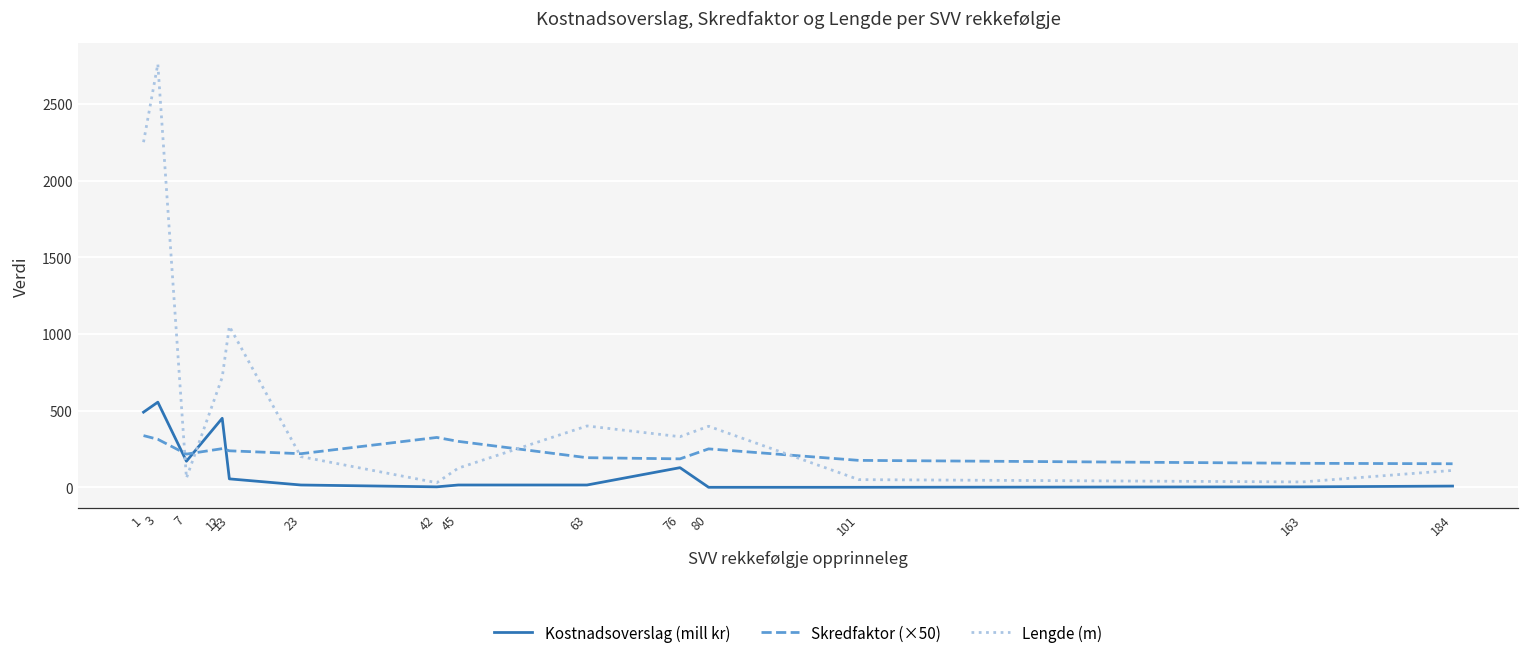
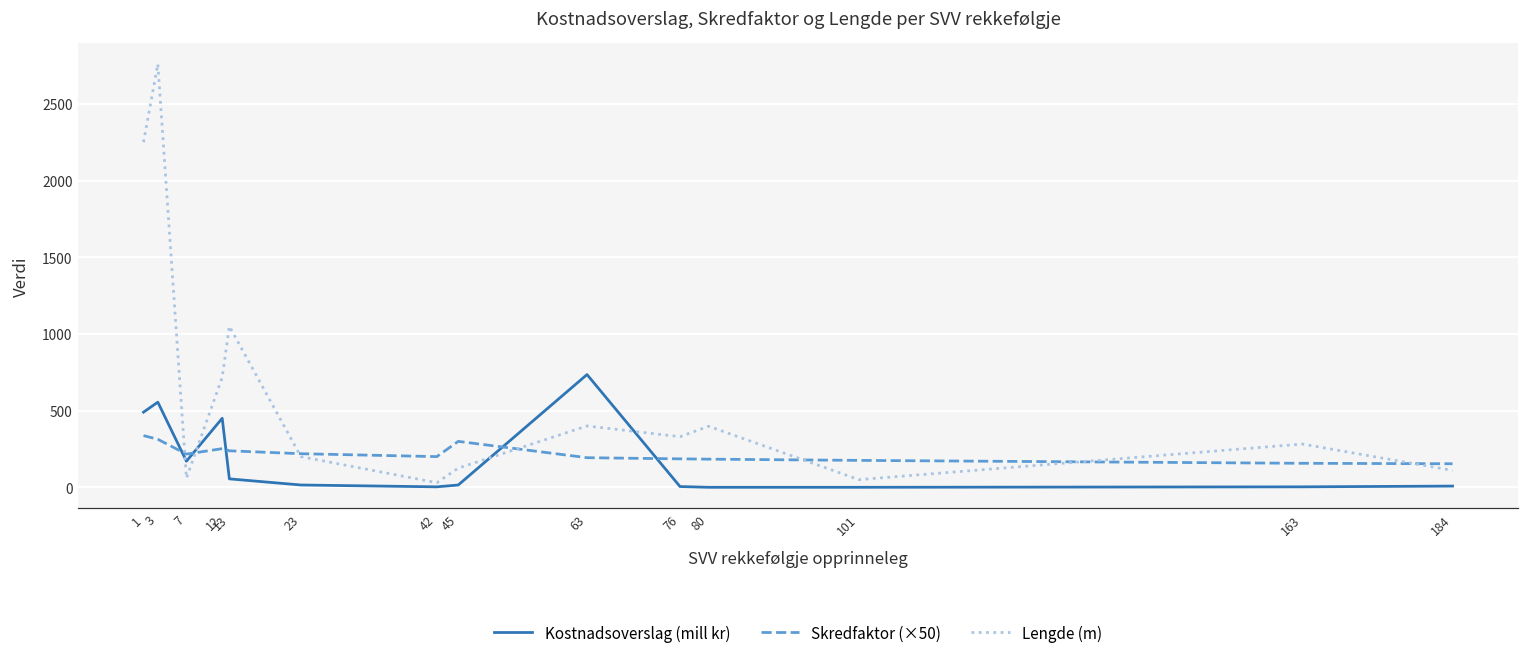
  {
    "Kostnadsoverslag (mill kr)": {
      "1": 490,
      "3": 560,
      "7": 170,
      "12": 450,
      "13": 60,
      "23": 20,
      "42": 0,
      "45": 20,
-     "63": 20,
-     "76": 130,
+     "63": 740,
+     "76": 10,
      "80": 0,
      "101": 0,
      "163": 0,
      "184": 10
    },
    "Skredfaktor (×50)": {
      "1": 340,
      "3": 310,
      "7": 220,
      "12": 250,
      "13": 240,
      "23": 220,
-     "42": 330,
+     "42": 200,
      "45": 300,
      "63": 190,
      "76": 190,
-     "80": 250,
+     "80": 180,
      "101": 180,
      "163": 160,
      "184": 150
    },
    "Lengde (m)": {
      "1": 2250,
      "3": 2760,
      "7": 60,
      "12": 720,
      "13": 1050,
      "23": 200,
      "42": 30,
      "45": 130,
      "63": 400,
      "76": 330,
      "80": 400,
      "101": 50,
-     "163": 40,
+     "163": 280,
      "184": 110
    }
  }
